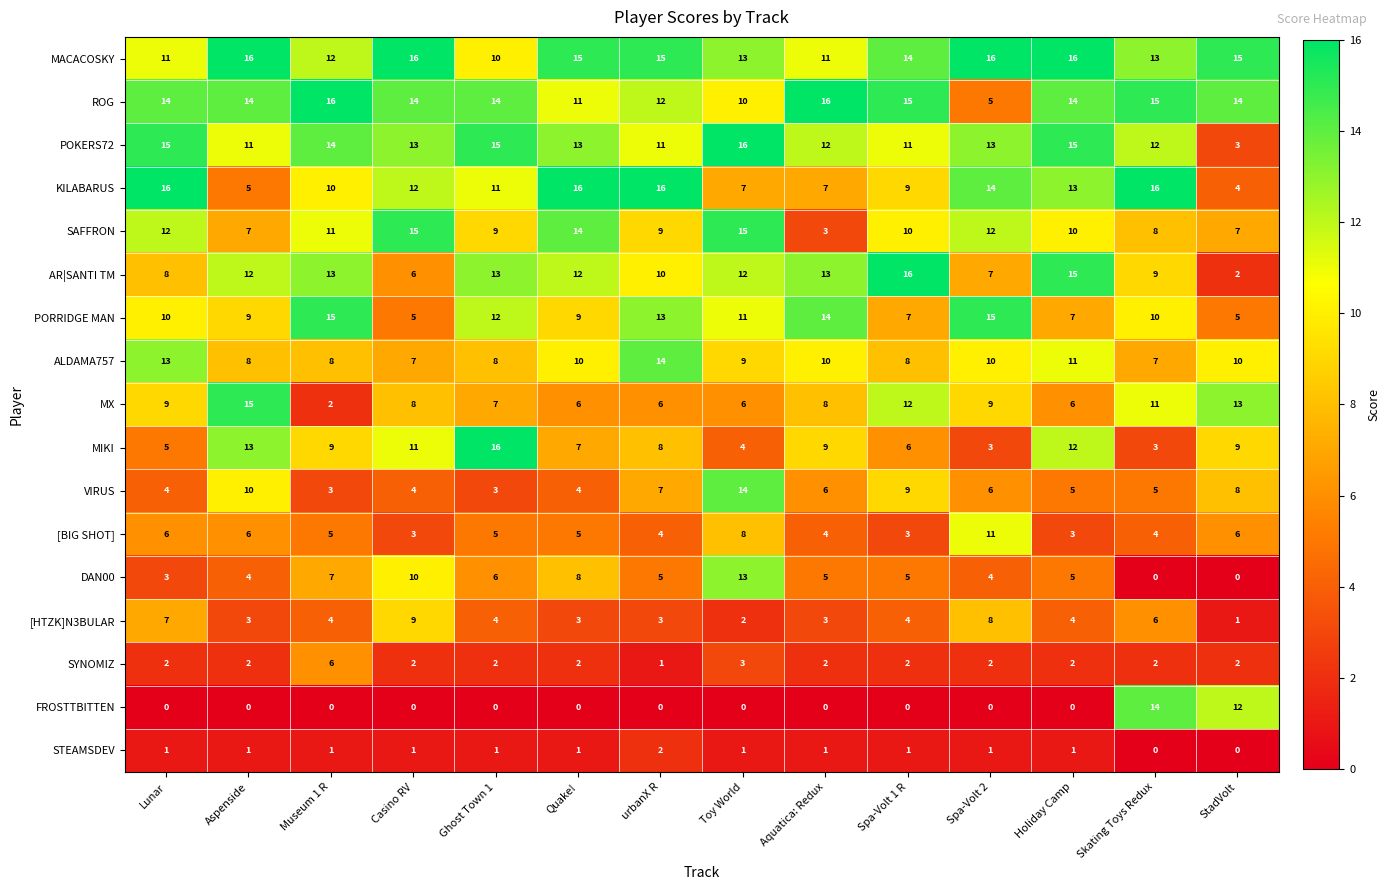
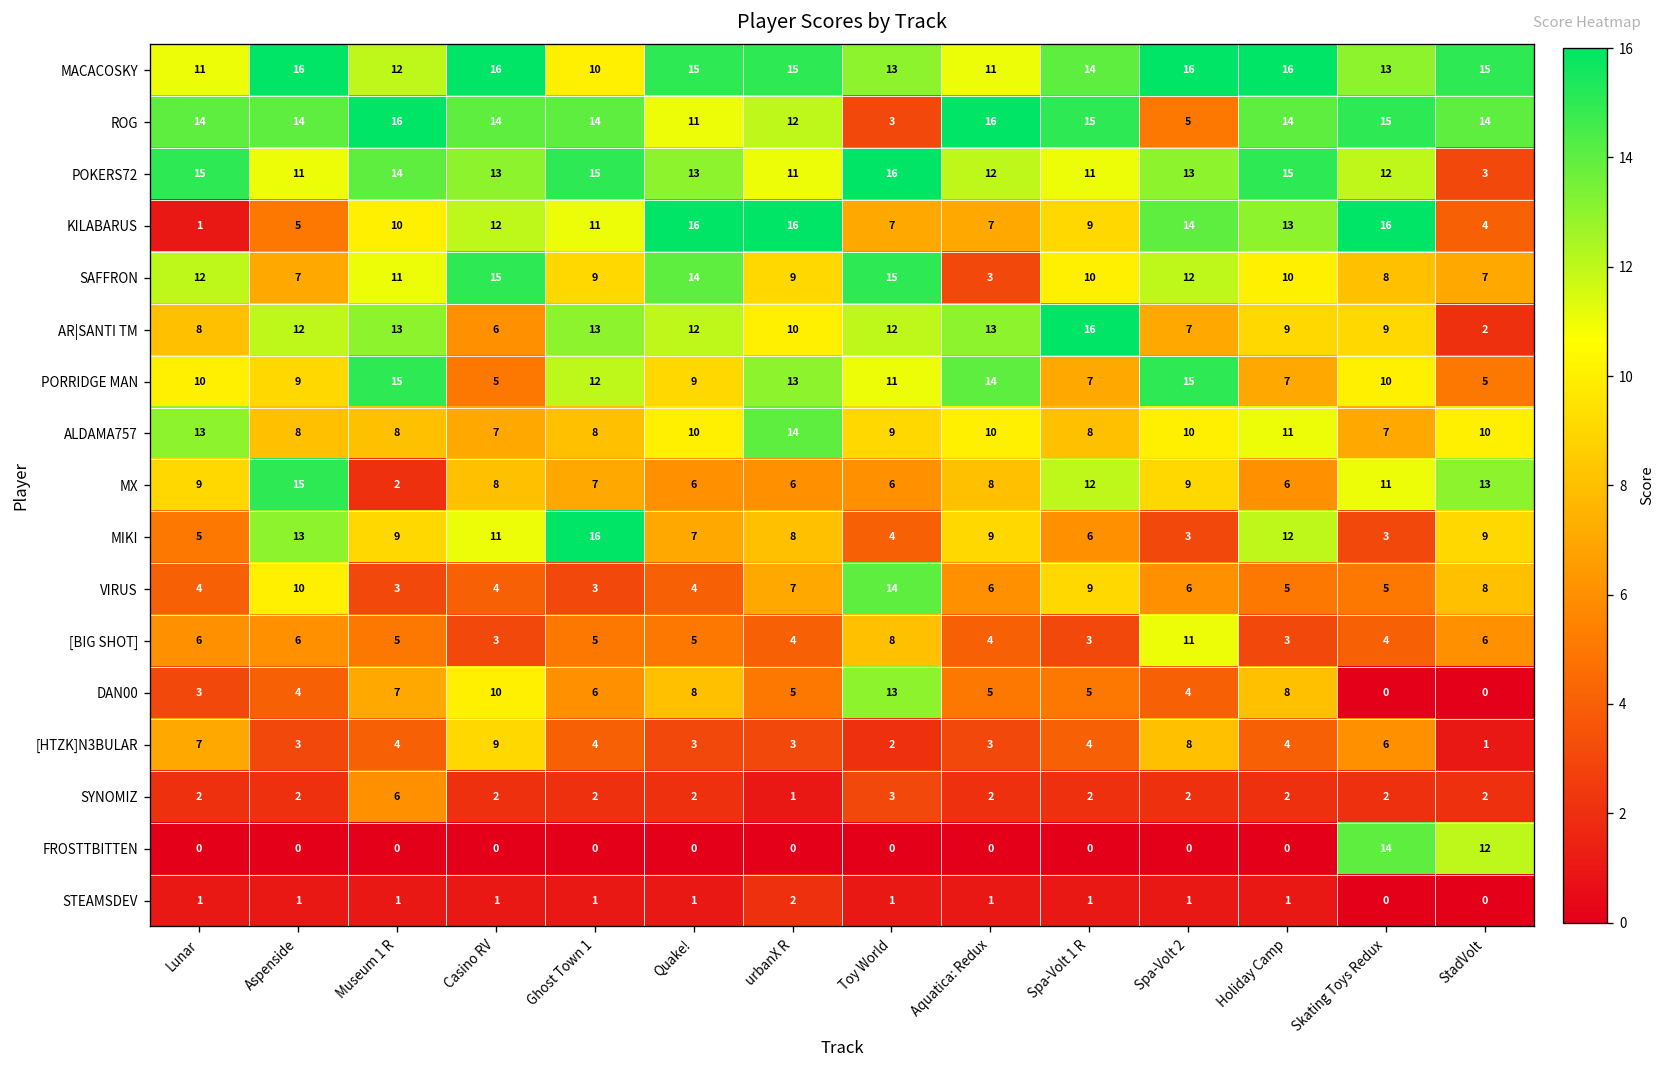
  {
    "ROG": {
      "Lunar": 14,
      "Aspenside": 14,
      "Museum 1 R": 16,
      "Casino RV": 14,
      "Ghost Town 1": 14,
      "Quake!": 11,
      "urbanX R": 12,
-     "Toy World": 10,
+     "Toy World": 3,
      "Aquatica: Redux": 16,
      "Spa-Volt 1 R": 15,
      "Spa-Volt 2": 5,
      "Holiday Camp": 14,
      "Skating Toys Redux": 15,
      "StadVolt": 14
    },
    "KILABARUS": {
-     "Lunar": 16,
+     "Lunar": 1,
      "Aspenside": 5,
      "Museum 1 R": 10,
      "Casino RV": 12,
      "Ghost Town 1": 11,
      "Quake!": 16,
      "urbanX R": 16,
      "Toy World": 7,
      "Aquatica: Redux": 7,
      "Spa-Volt 1 R": 9,
      "Spa-Volt 2": 14,
      "Holiday Camp": 13,
      "Skating Toys Redux": 16,
      "StadVolt": 4
    },
    "AR|SANTI TM": {
      "Lunar": 8,
      "Aspenside": 12,
      "Museum 1 R": 13,
      "Casino RV": 6,
      "Ghost Town 1": 13,
      "Quake!": 12,
      "urbanX R": 10,
      "Toy World": 12,
      "Aquatica: Redux": 13,
      "Spa-Volt 1 R": 16,
      "Spa-Volt 2": 7,
-     "Holiday Camp": 15,
+     "Holiday Camp": 9,
      "Skating Toys Redux": 9,
      "StadVolt": 2
    },
    "DAN00": {
      "Lunar": 3,
      "Aspenside": 4,
      "Museum 1 R": 7,
      "Casino RV": 10,
      "Ghost Town 1": 6,
      "Quake!": 8,
      "urbanX R": 5,
      "Toy World": 13,
      "Aquatica: Redux": 5,
      "Spa-Volt 1 R": 5,
      "Spa-Volt 2": 4,
-     "Holiday Camp": 5,
+     "Holiday Camp": 8,
      "Skating Toys Redux": 0,
      "StadVolt": 0
    }
  }
